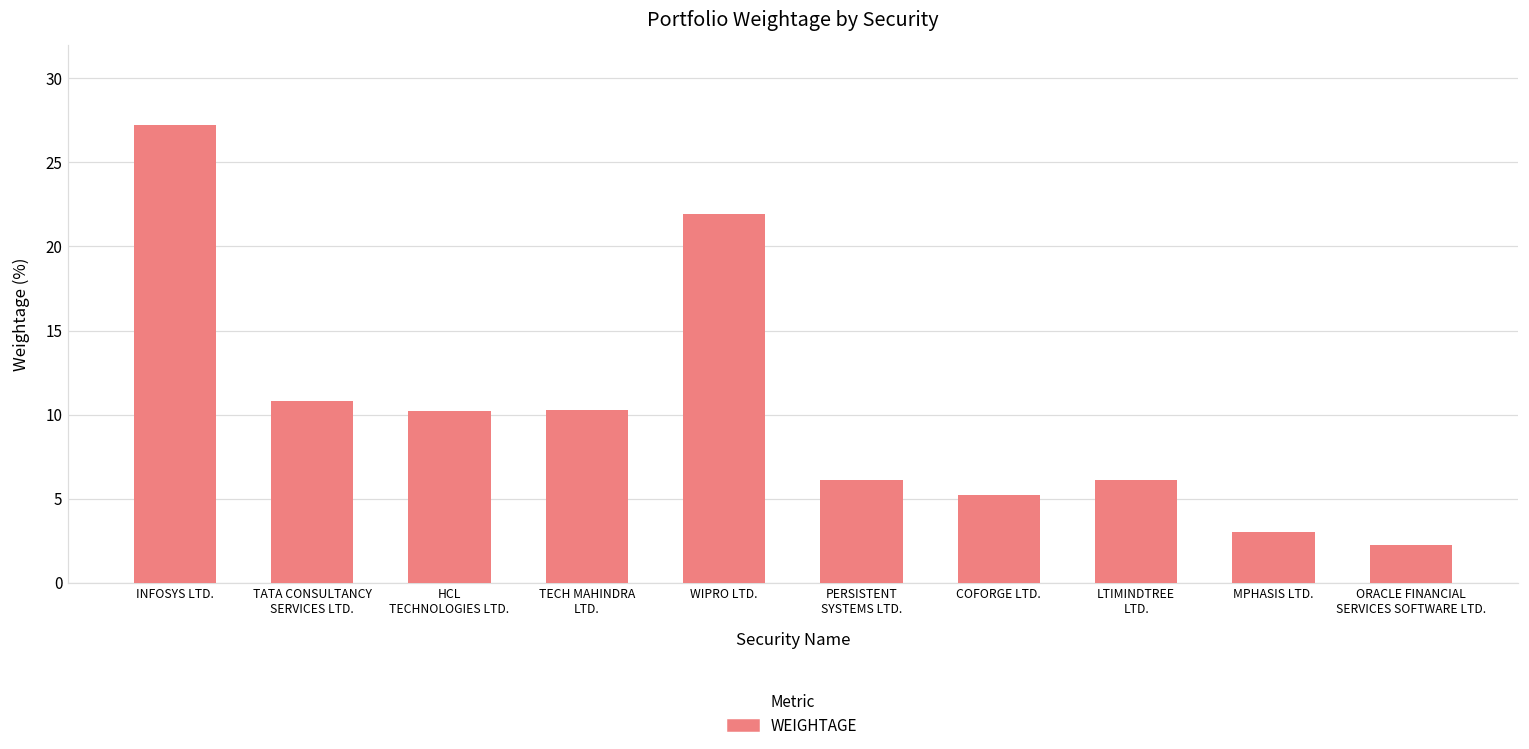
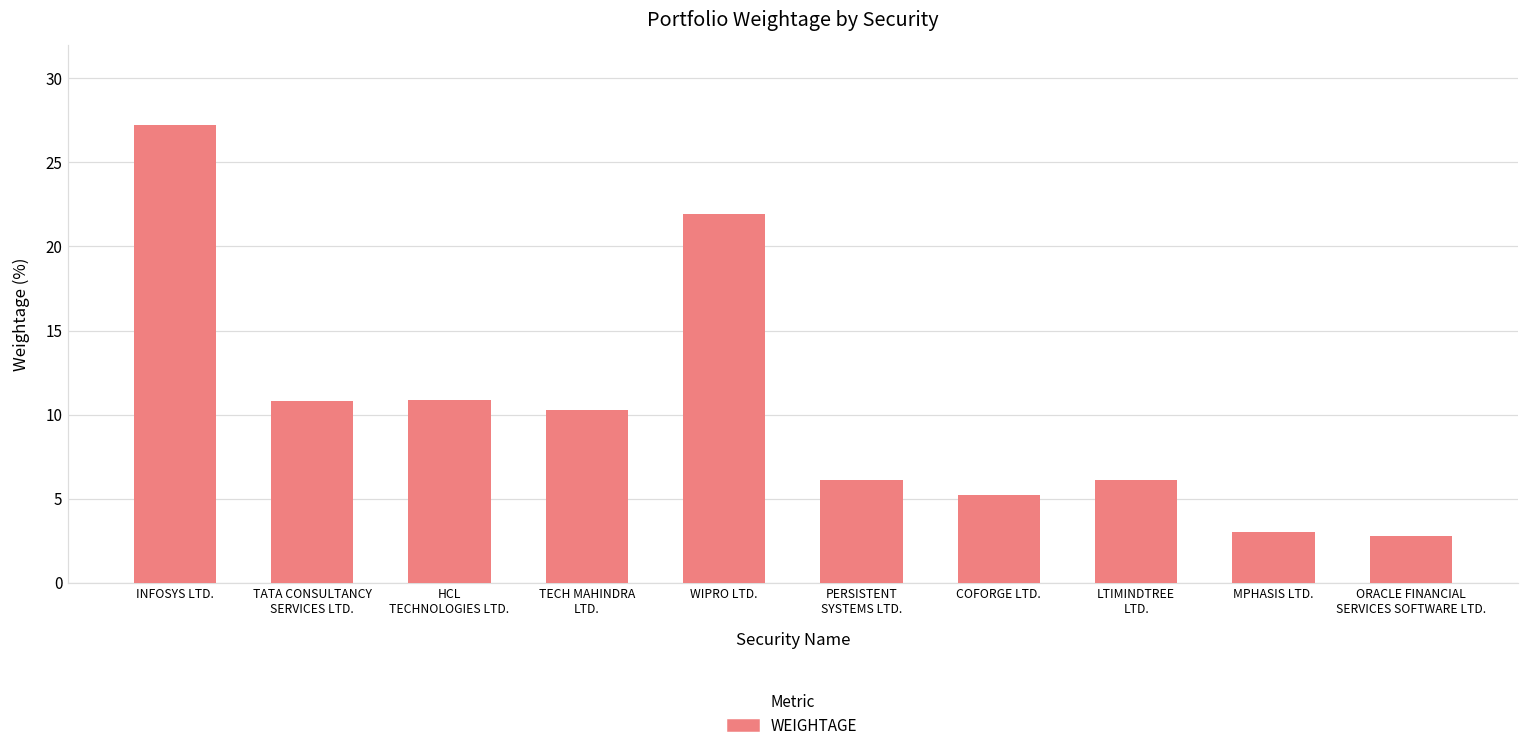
  {
    "INFOSYS LTD.": 27.2,
    "TATA CONSULTANCY SERVICES LTD.": 10.8,
-   "HCL TECHNOLOGIES LTD.": 10.2,
+   "HCL TECHNOLOGIES LTD.": 10.9,
    "TECH MAHINDRA LTD.": 10.3,
    "WIPRO LTD.": 21.9,
    "PERSISTENT SYSTEMS LTD.": 6.1,
    "COFORGE LTD.": 5.2,
    "LTIMINDTREE LTD.": 6.1,
    "MPHASIS LTD.": 3.0,
-   "ORACLE FINANCIAL SERVICES SOFTWARE LTD.": 2.2
+   "ORACLE FINANCIAL SERVICES SOFTWARE LTD.": 2.8
  }
